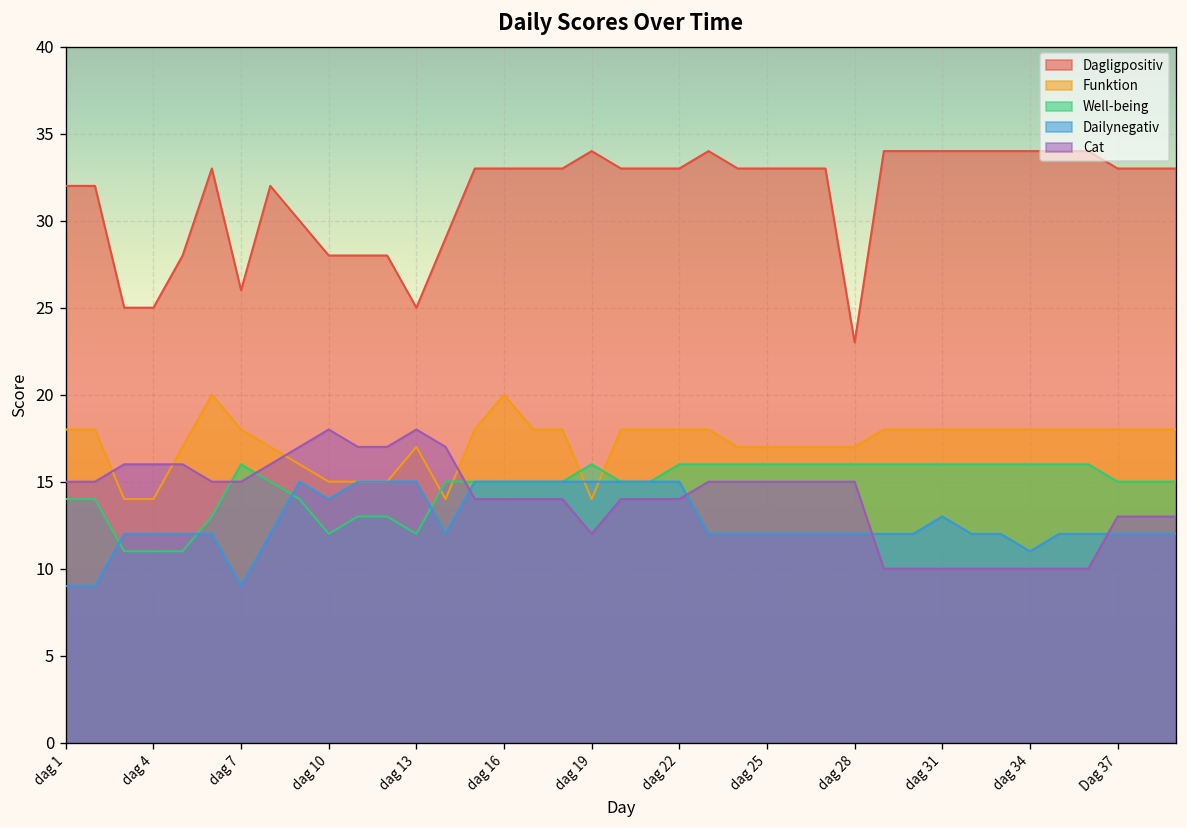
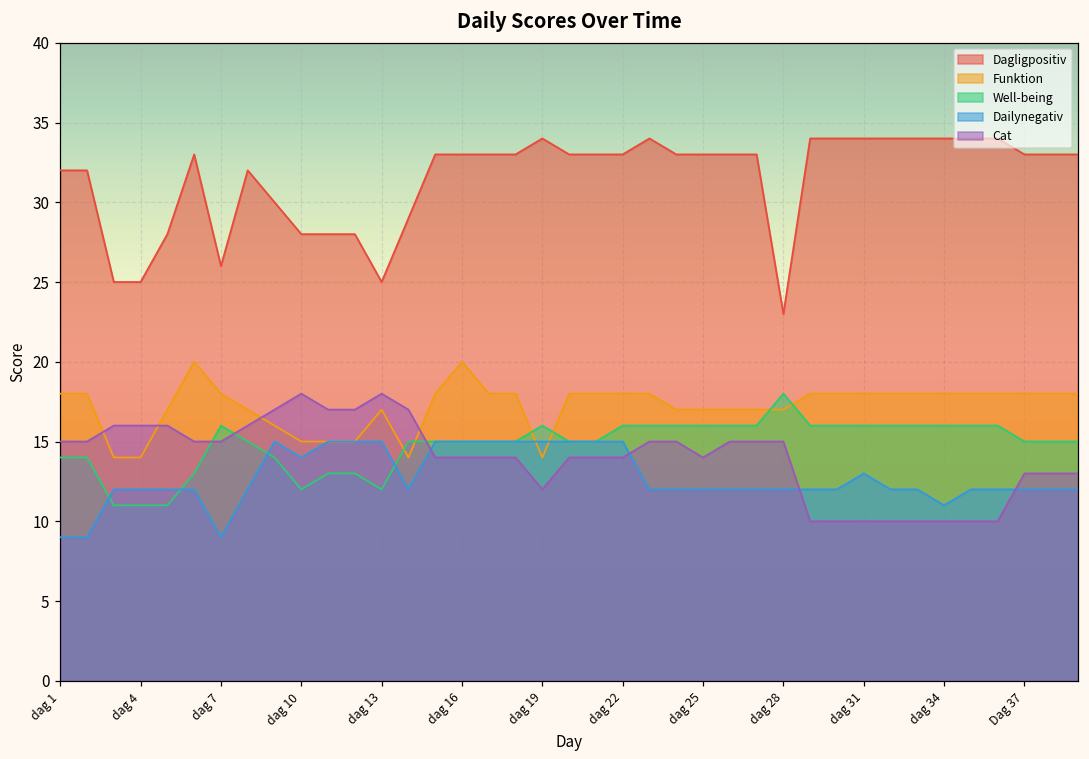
  {
    "Dagligpositiv": {
      "dag 1": 32,
      "dag 4": 25,
      "dag 7": 26,
      "dag 10": 28,
      "dag 13": 25,
      "dag 16": 33,
      "dag 19": 34,
      "dag 22": 33,
      "dag 25": 33,
      "dag 28": 23,
      "dag 31": 34,
      "dag 34": 34,
      "Dag 37": 33
    },
    "Funktion": {
      "dag 1": 18,
      "dag 4": 14,
      "dag 7": 18,
      "dag 10": 15,
      "dag 13": 17,
      "dag 16": 20,
      "dag 19": 14,
      "dag 22": 18,
      "dag 25": 17,
      "dag 28": 17,
      "dag 31": 18,
      "dag 34": 18,
      "Dag 37": 18
    },
    "Well-being": {
      "dag 1": 14,
      "dag 4": 11,
      "dag 7": 16,
      "dag 10": 12,
      "dag 13": 12,
      "dag 19": 16,
      "dag 22": 16,
      "dag 25": 16,
-     "dag 28": 16,
+     "dag 28": 18,
      "dag 31": 16,
      "dag 34": 16,
      "Dag 37": 15
    },
    "Dailynegativ": {
      "dag 1": 9,
      "dag 4": 12,
      "dag 7": 9,
      "dag 10": 14,
      "dag 13": 15,
      "dag 19": 15,
      "dag 22": 15,
      "dag 25": 12,
      "dag 28": 12,
      "dag 31": 13,
      "dag 34": 11,
      "Dag 37": 12
    },
    "Cat": {
      "dag 1": 15,
      "dag 4": 16,
      "dag 7": 15,
      "dag 10": 18,
      "dag 13": 18,
      "dag 16": 14,
      "dag 19": 12,
      "dag 22": 14,
-     "dag 25": 15,
+     "dag 25": 14,
      "dag 28": 15,
      "dag 31": 10,
      "dag 34": 10,
      "Dag 37": 13
    }
  }
